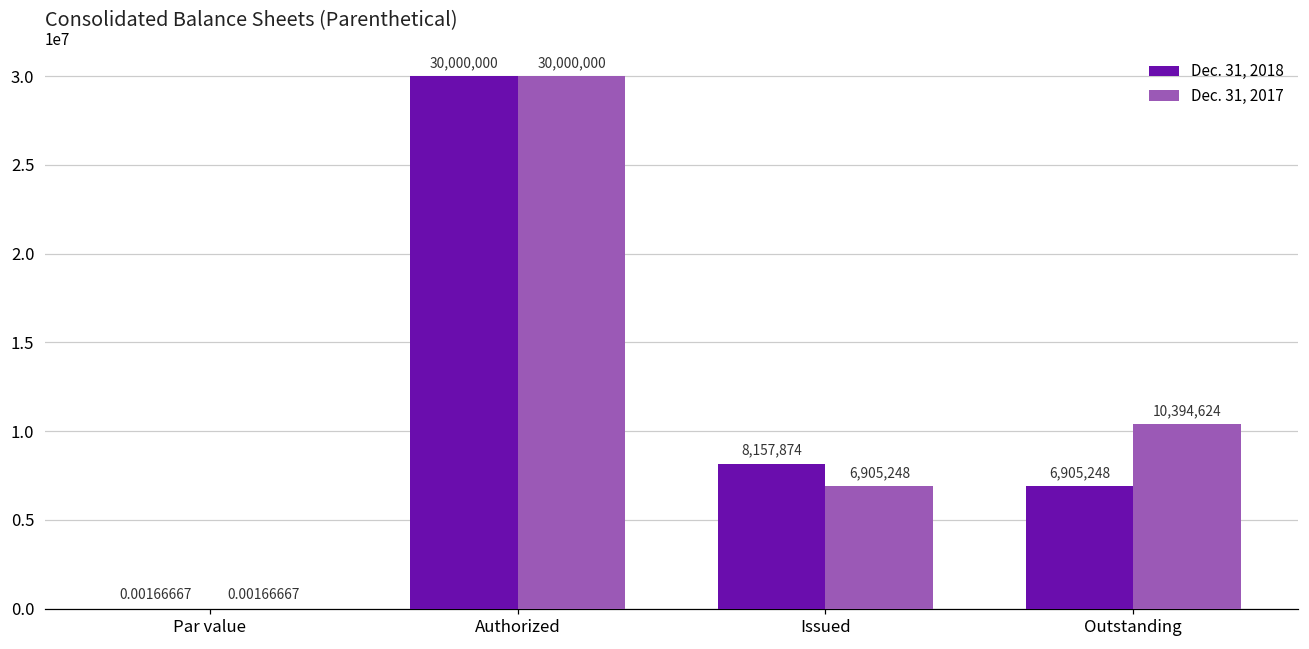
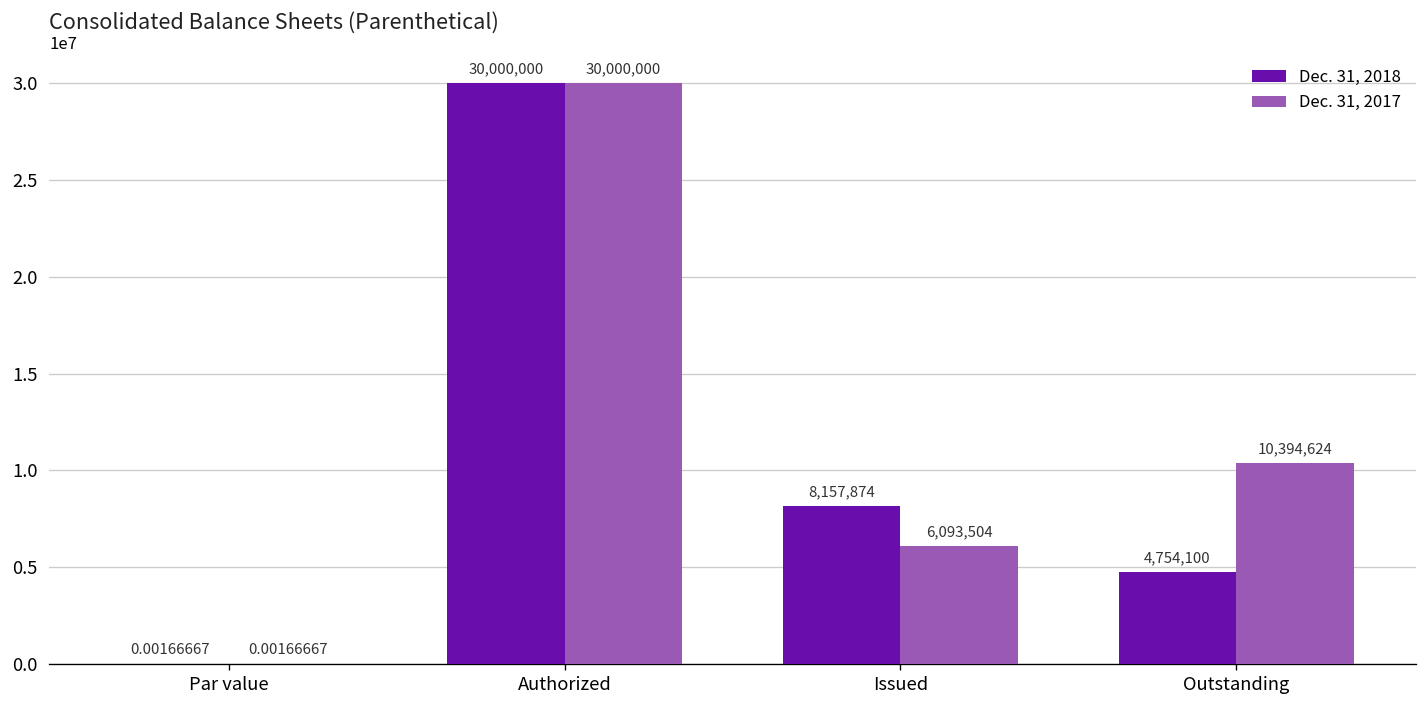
  {
    "Dec. 31, 2018": {
      "Par value": "0.00166667",
      "Authorized": "30,000,000",
      "Issued": "8,157,874",
-     "Outstanding": "6,905,248"
+     "Outstanding": "4,754,100"
    },
    "Dec. 31, 2017": {
      "Par value": "0.00166667",
      "Authorized": "30,000,000",
-     "Issued": "6,905,248",
+     "Issued": "6,093,504",
      "Outstanding": "10,394,624"
    }
  }
